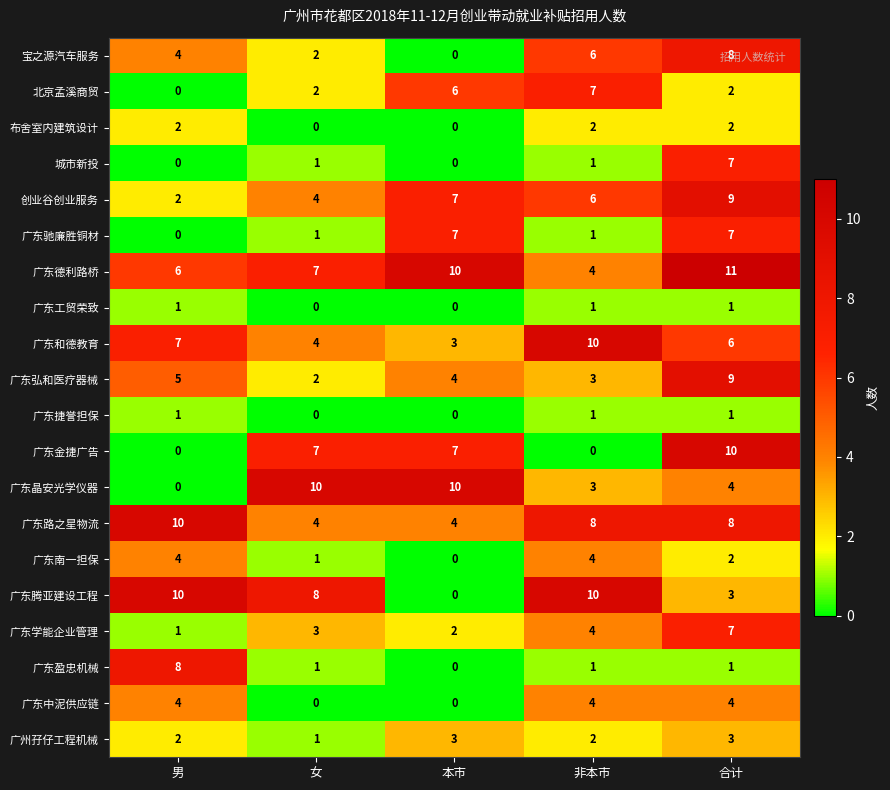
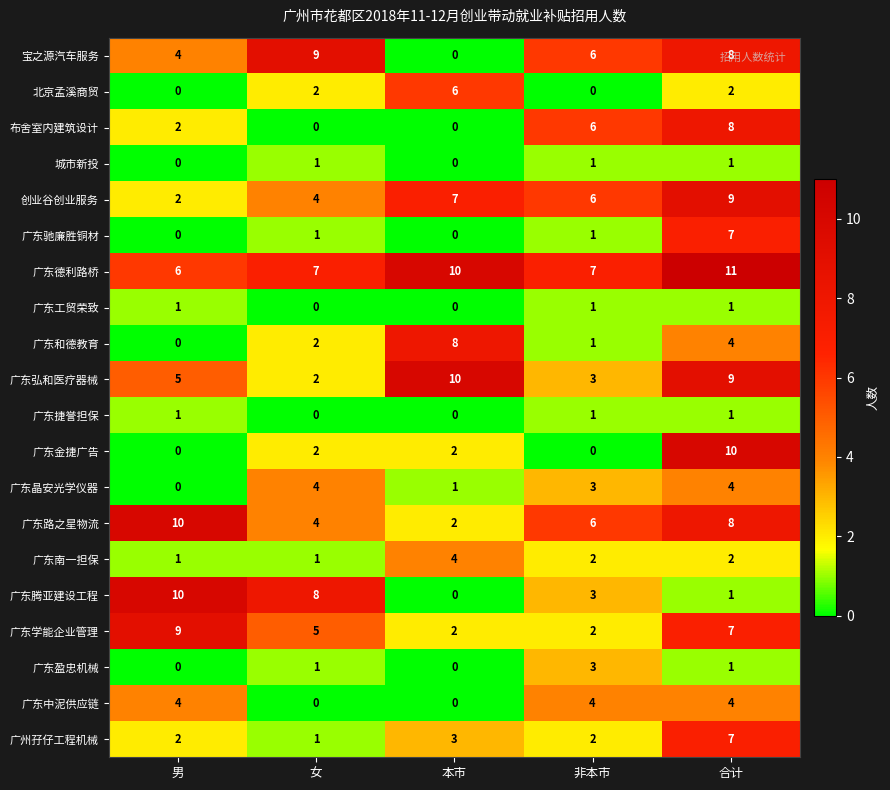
  {
    "宝之源汽车服务": {
      "男": 4,
-     "女": 2,
+     "女": 9,
      "本市": 0,
      "非本市": 6
    },
    "北京孟溪商贸": {
      "男": 0,
      "女": 2,
      "本市": 6,
-     "非本市": 7,
+     "非本市": 0,
      "合计": 2
    },
    "布舍室内建筑设计": {
      "男": 2,
      "女": 0,
      "本市": 0,
-     "非本市": 2,
-     "合计": 2
+     "非本市": 6,
+     "合计": 8
    },
    "城市新投": {
      "男": 0,
      "女": 1,
      "本市": 0,
      "非本市": 1,
-     "合计": 7
+     "合计": 1
    },
    "创业谷创业服务": {
      "男": 2,
      "女": 4,
      "本市": 7,
      "非本市": 6,
      "合计": 9
    },
    "广东驰廉胜铜材": {
      "男": 0,
      "女": 1,
-     "本市": 7,
+     "本市": 0,
      "非本市": 1,
      "合计": 7
    },
    "广东德利路桥": {
      "男": 6,
      "女": 7,
      "本市": 10,
-     "非本市": 4,
+     "非本市": 7,
      "合计": 11
    },
    "广东工贸荣致": {
      "男": 1,
      "女": 0,
      "本市": 0,
      "非本市": 1,
      "合计": 1
    },
    "广东和德教育": {
-     "男": 7,
-     "女": 4,
-     "本市": 3,
-     "非本市": 10,
-     "合计": 6
+     "男": 0,
+     "女": 2,
+     "本市": 8,
+     "非本市": 1,
+     "合计": 4
    },
    "广东弘和医疗器械": {
      "男": 5,
      "女": 2,
-     "本市": 4,
+     "本市": 10,
      "非本市": 3,
      "合计": 9
    },
    "广东捷誉担保": {
      "男": 1,
      "女": 0,
      "本市": 0,
      "非本市": 1,
      "合计": 1
    },
    "广东金捷广告": {
      "男": 0,
-     "女": 7,
-     "本市": 7,
+     "女": 2,
+     "本市": 2,
      "非本市": 0,
      "合计": 10
    },
    "广东晶安光学仪器": {
      "男": 0,
-     "女": 10,
-     "本市": 10,
+     "女": 4,
+     "本市": 1,
      "非本市": 3,
      "合计": 4
    },
    "广东路之星物流": {
      "男": 10,
      "女": 4,
-     "本市": 4,
-     "非本市": 8,
+     "本市": 2,
+     "非本市": 6,
      "合计": 8
    },
    "广东南一担保": {
-     "男": 4,
+     "男": 1,
      "女": 1,
-     "本市": 0,
-     "非本市": 4,
+     "本市": 4,
+     "非本市": 2,
      "合计": 2
    },
    "广东腾亚建设工程": {
      "男": 10,
      "女": 8,
      "本市": 0,
-     "非本市": 10,
-     "合计": 3
+     "非本市": 3,
+     "合计": 1
    },
    "广东学能企业管理": {
-     "男": 1,
-     "女": 3,
+     "男": 9,
+     "女": 5,
      "本市": 2,
-     "非本市": 4,
+     "非本市": 2,
      "合计": 7
    },
    "广东盈忠机械": {
-     "男": 8,
+     "男": 0,
      "女": 1,
      "本市": 0,
-     "非本市": 1,
+     "非本市": 3,
      "合计": 1
    },
    "广东中泥供应链": {
      "男": 4,
      "女": 0,
      "本市": 0,
      "非本市": 4,
      "合计": 4
    },
    "广州孖仔工程机械": {
      "男": 2,
      "女": 1,
      "本市": 3,
      "非本市": 2,
-     "合计": 3
+     "合计": 7
    }
  }
